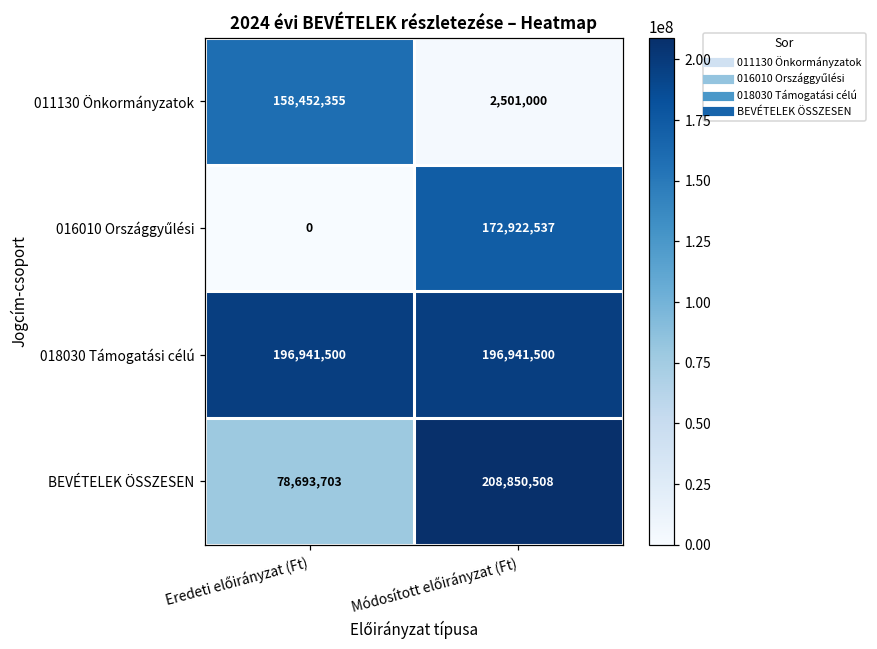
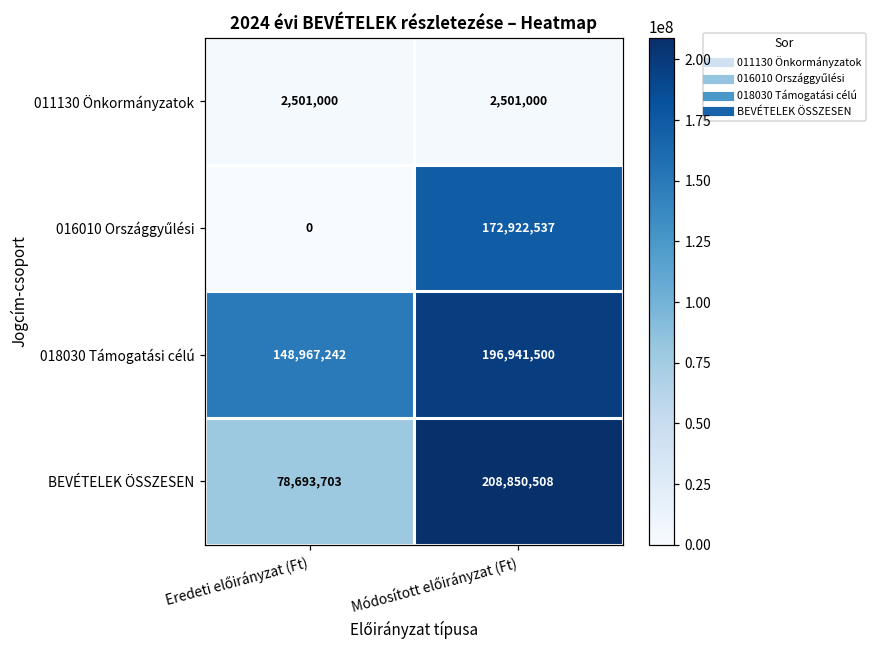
  {
    "011130 Önkormányzatok": {
-     "Eredeti előirányzat (Ft)": "158,452,355",
+     "Eredeti előirányzat (Ft)": "2,501,000",
      "Módosított előirányzat (Ft)": "2,501,000"
    },
    "016010 Országgyűlési": {
      "Eredeti előirányzat (Ft)": "0",
      "Módosított előirányzat (Ft)": "172,922,537"
    },
    "018030 Támogatási célú": {
-     "Eredeti előirányzat (Ft)": "196,941,500",
+     "Eredeti előirányzat (Ft)": "148,967,242",
      "Módosított előirányzat (Ft)": "196,941,500"
    },
    "BEVÉTELEK ÖSSZESEN": {
      "Eredeti előirányzat (Ft)": "78,693,703",
      "Módosított előirányzat (Ft)": "208,850,508"
    }
  }
